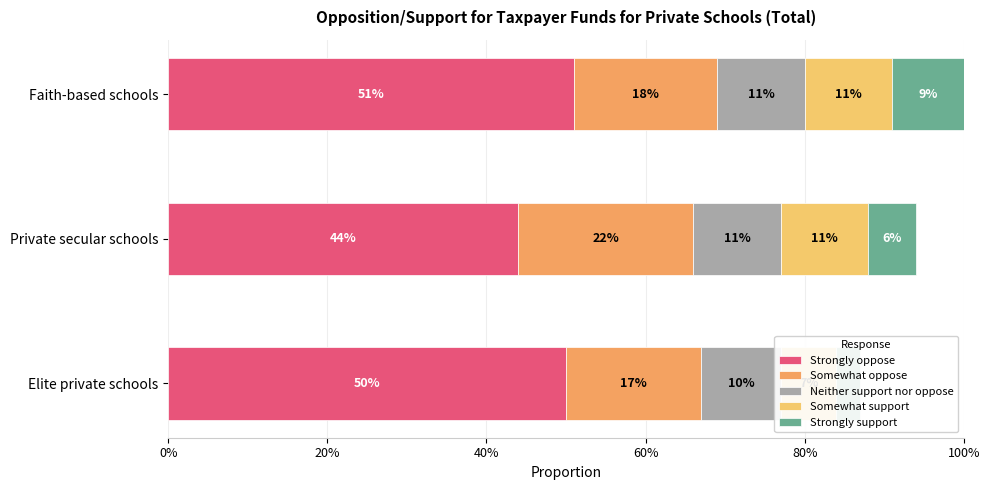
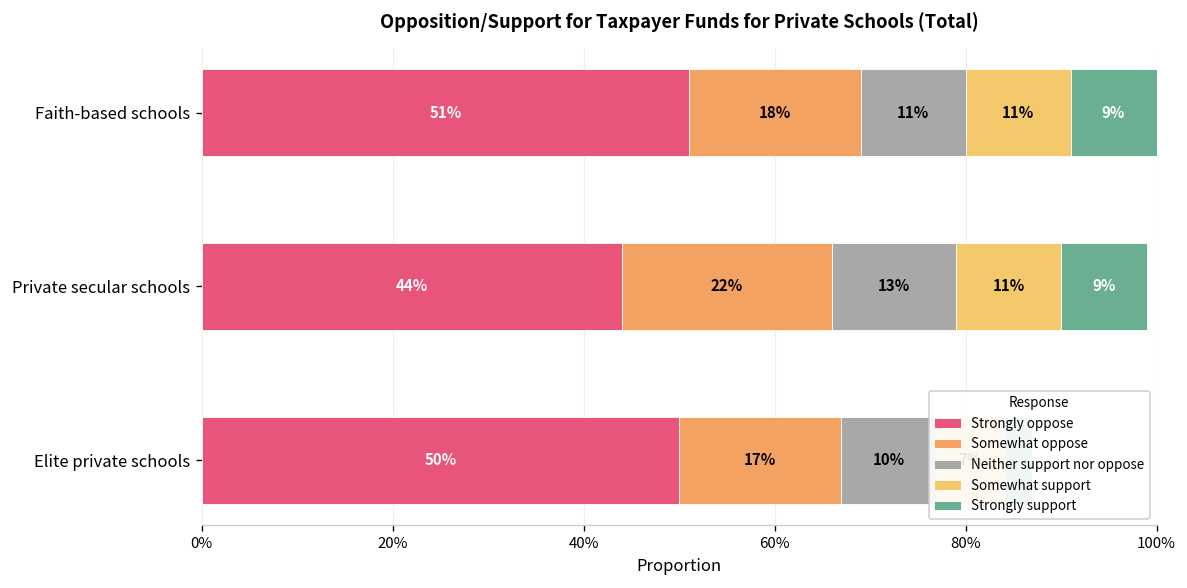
  {
    "Strongly oppose": {
      "Faith-based schools": "51%",
      "Private secular schools": "44%",
      "Elite private schools": "50%"
    },
    "Neither support nor oppose": {
      "Faith-based schools": "11%",
-     "Private secular schools": "11%"
+     "Private secular schools": "13%"
    },
    "Strongly support": {
      "Faith-based schools": "9%",
-     "Private secular schools": "6%"
+     "Private secular schools": "9%"
    }
  }
